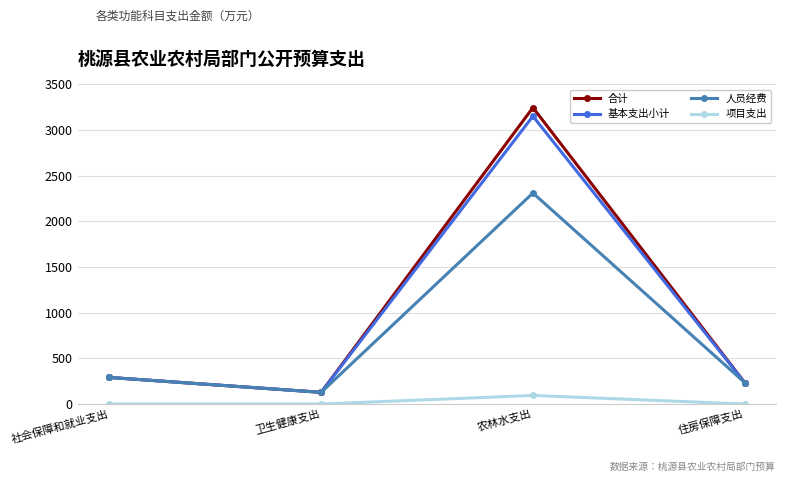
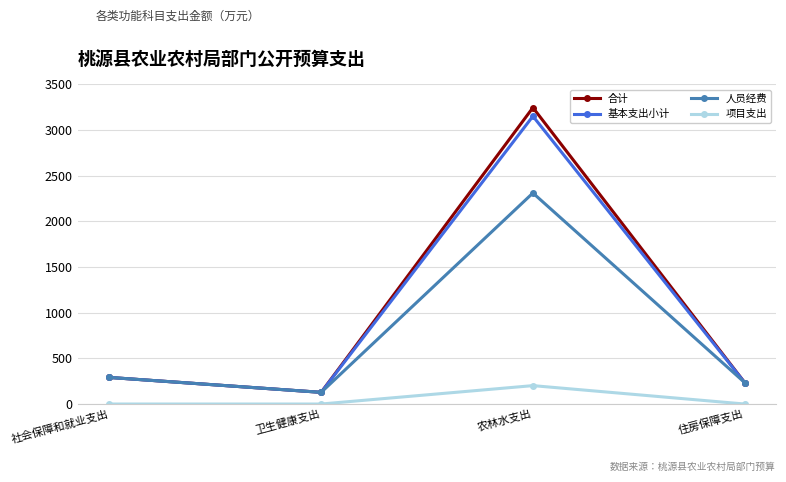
  {
    "合计": {
      "农林水支出": 3200
    },
    "项目支出": {
      "社会保障和就业支出": 0,
      "卫生健康支出": 0,
-     "农林水支出": 100,
+     "农林水支出": 200,
      "住房保障支出": 0
    }
  }
